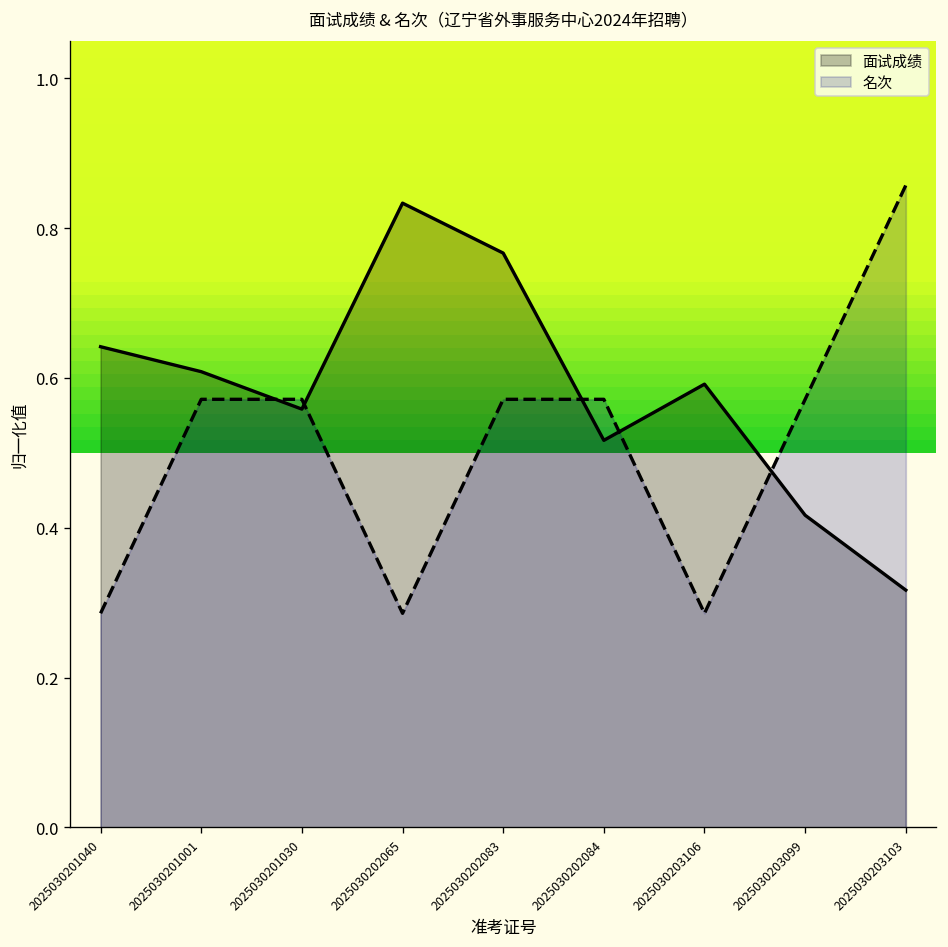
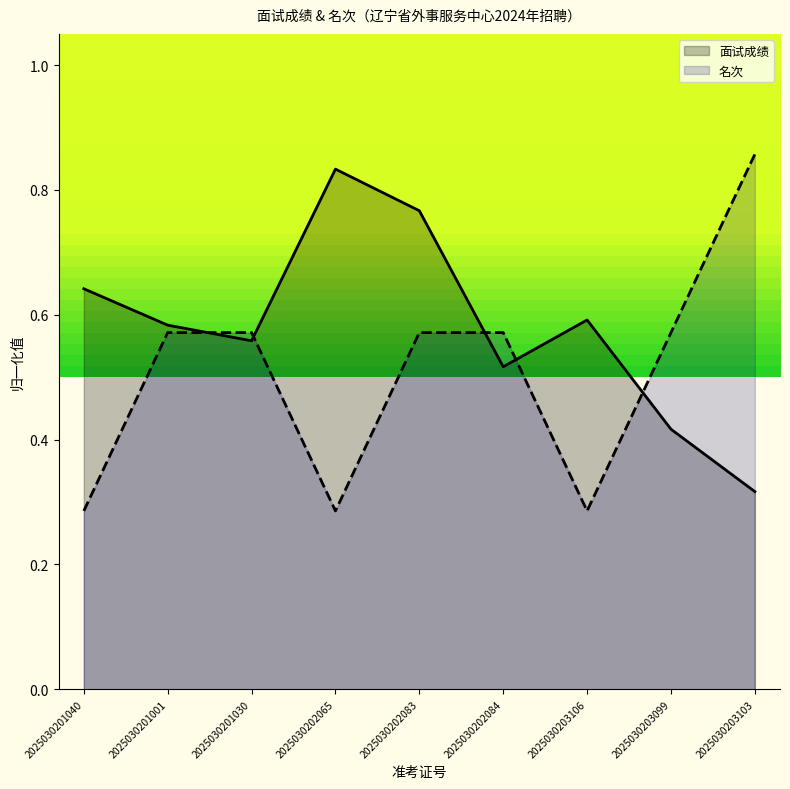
  {
    "面试成绩": {
      "2025030201040": 0.64,
-     "2025030201001": 0.61,
+     "2025030201001": 0.58,
      "2025030201030": 0.56,
      "2025030202065": 0.83,
      "2025030202083": 0.77,
      "2025030202084": 0.52,
      "2025030203106": 0.59,
      "2025030203099": 0.42,
      "2025030203103": 0.32
    },
    "名次": {
      "2025030201040": 0.29,
      "2025030201001": 0.57,
      "2025030201030": 0.57,
      "2025030202065": 0.29,
      "2025030202083": 0.57,
      "2025030202084": 0.57,
      "2025030203106": 0.29,
      "2025030203099": 0.57,
      "2025030203103": 0.86
    }
  }
